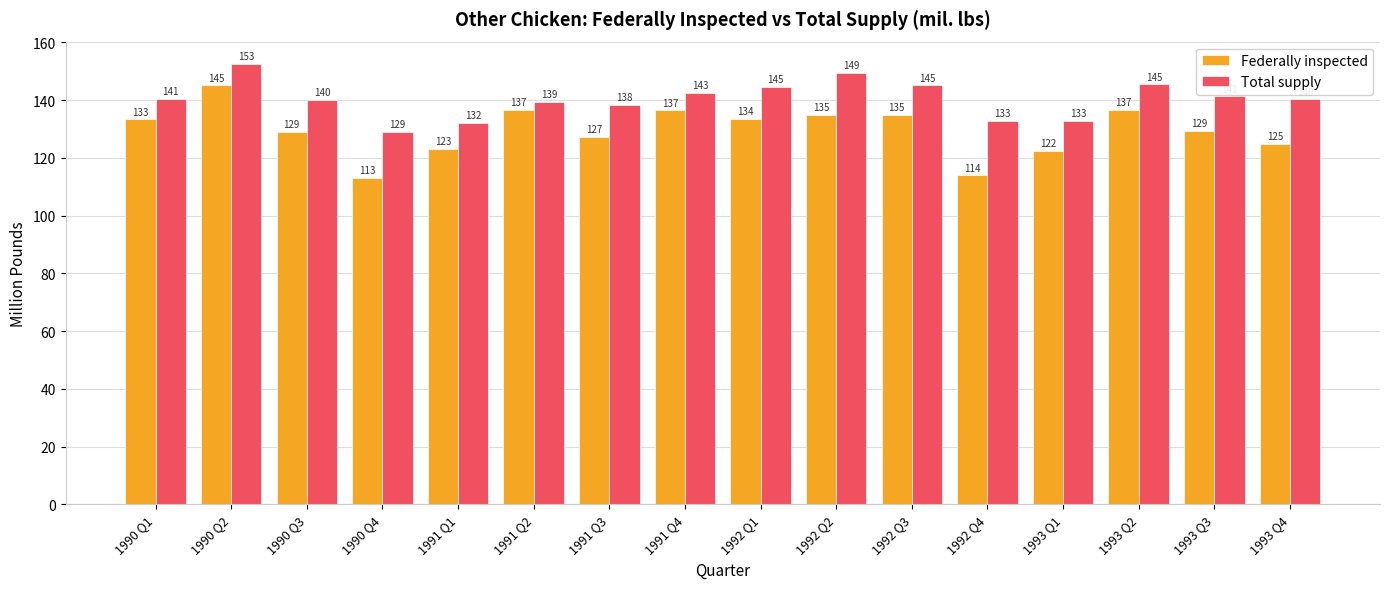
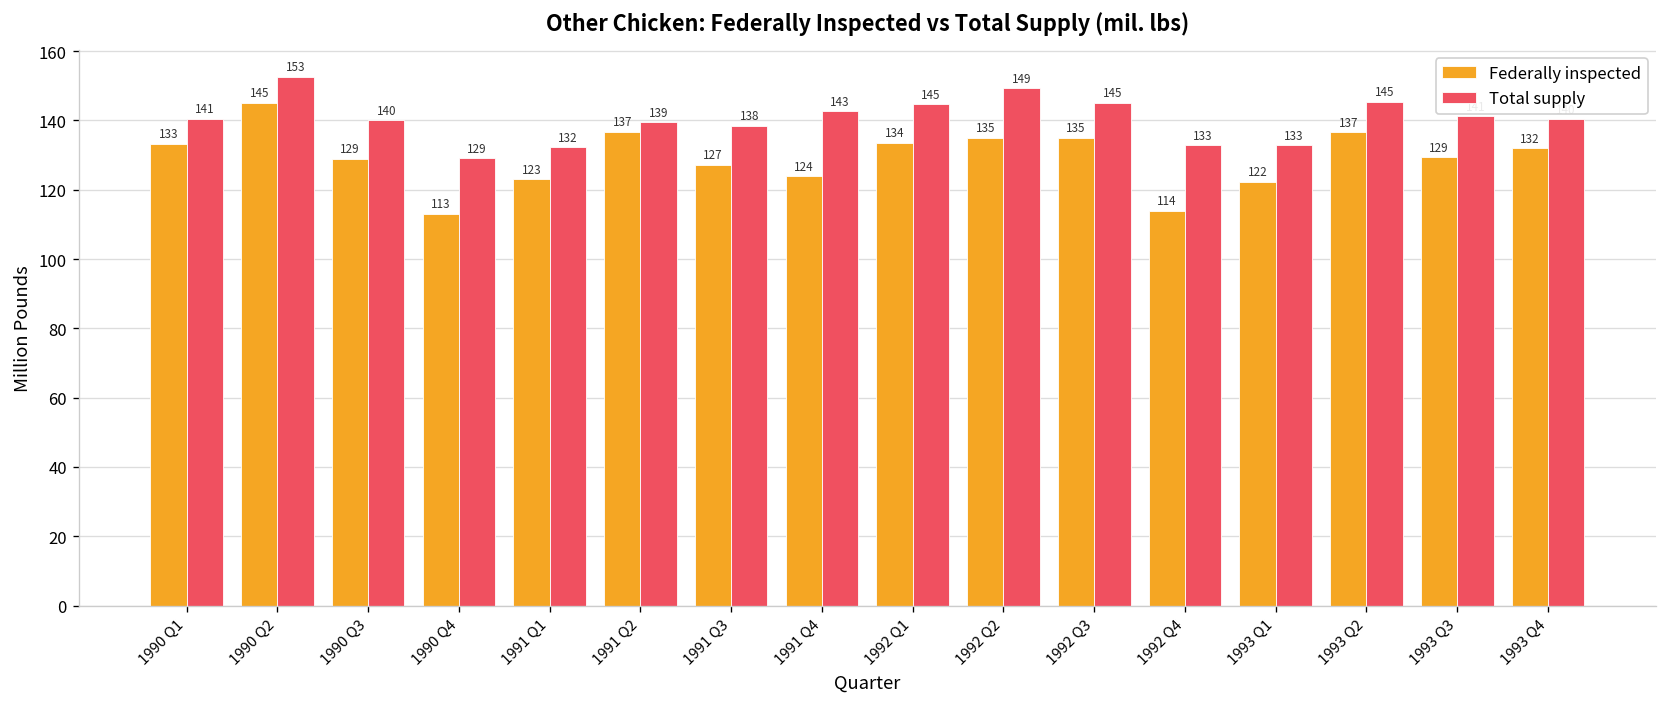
  {
    "Federally inspected": {
      "1990 Q1": 133,
      "1990 Q2": 145,
      "1990 Q3": 129,
      "1990 Q4": 113,
      "1991 Q1": 123,
      "1991 Q2": 137,
      "1991 Q3": 127,
-     "1991 Q4": 137,
+     "1991 Q4": 124,
      "1992 Q1": 134,
      "1992 Q2": 135,
      "1992 Q3": 135,
      "1992 Q4": 114,
      "1993 Q1": 122,
      "1993 Q2": 137,
      "1993 Q3": 129,
-     "1993 Q4": 125
+     "1993 Q4": 132
    },
    "Total supply": {
      "1990 Q1": 141,
      "1990 Q2": 153,
      "1990 Q3": 140,
      "1990 Q4": 129,
      "1991 Q1": 132,
      "1991 Q2": 139,
      "1991 Q3": 138,
      "1991 Q4": 143,
      "1992 Q1": 145,
      "1992 Q2": 149,
      "1992 Q3": 145,
      "1992 Q4": 133,
      "1993 Q1": 133,
      "1993 Q2": 145
    }
  }
